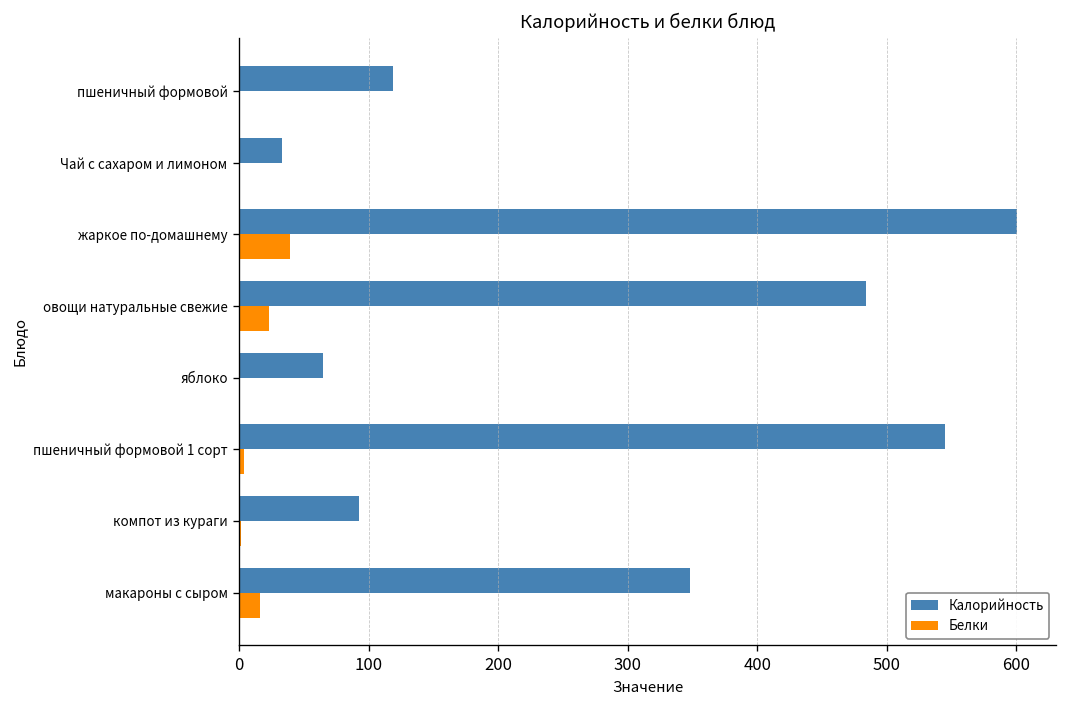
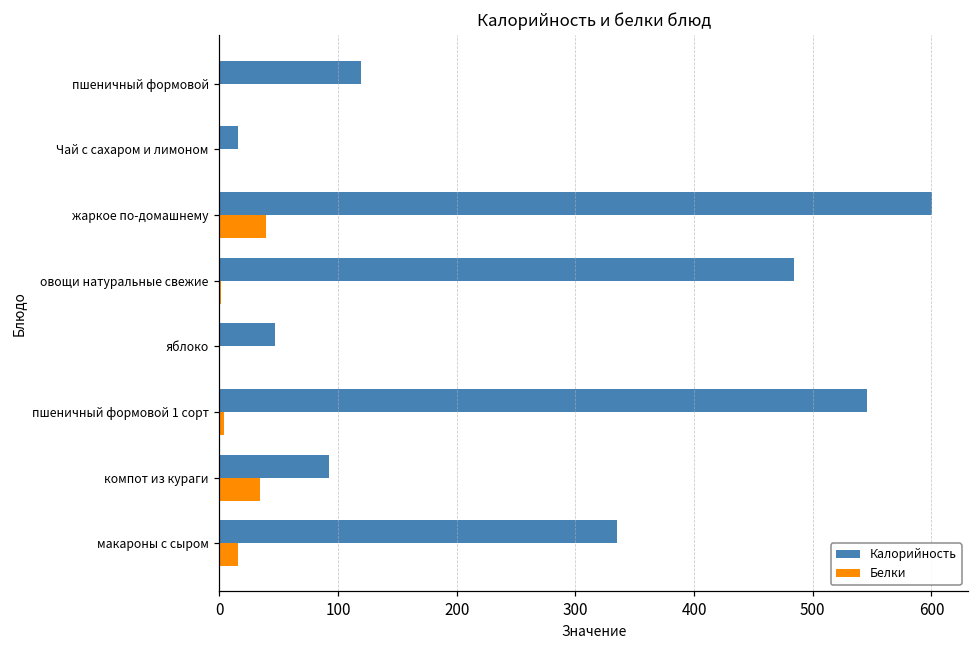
  {
    "Калорийность": {
      "пшеничный формовой": 119,
-     "Чай с сахаром и лимоном": 33,
+     "Чай с сахаром и лимоном": 16,
      "жаркое по-домашнему": 601,
      "овощи натуральные свежие": 484,
-     "яблоко": 65,
+     "яблоко": 47,
      "пшеничный формовой 1 сорт": 545,
      "компот из кураги": 92,
-     "макароны с сыром": 349
+     "макароны с сыром": 335
    },
    "Белки": {
      "жаркое по-домашнему": 40,
-     "овощи натуральные свежие": 23,
+     "овощи натуральные свежие": 1,
      "пшеничный формовой 1 сорт": 4,
-     "компот из кураги": 1,
+     "компот из кураги": 34,
      "макароны с сыром": 16
    }
  }
